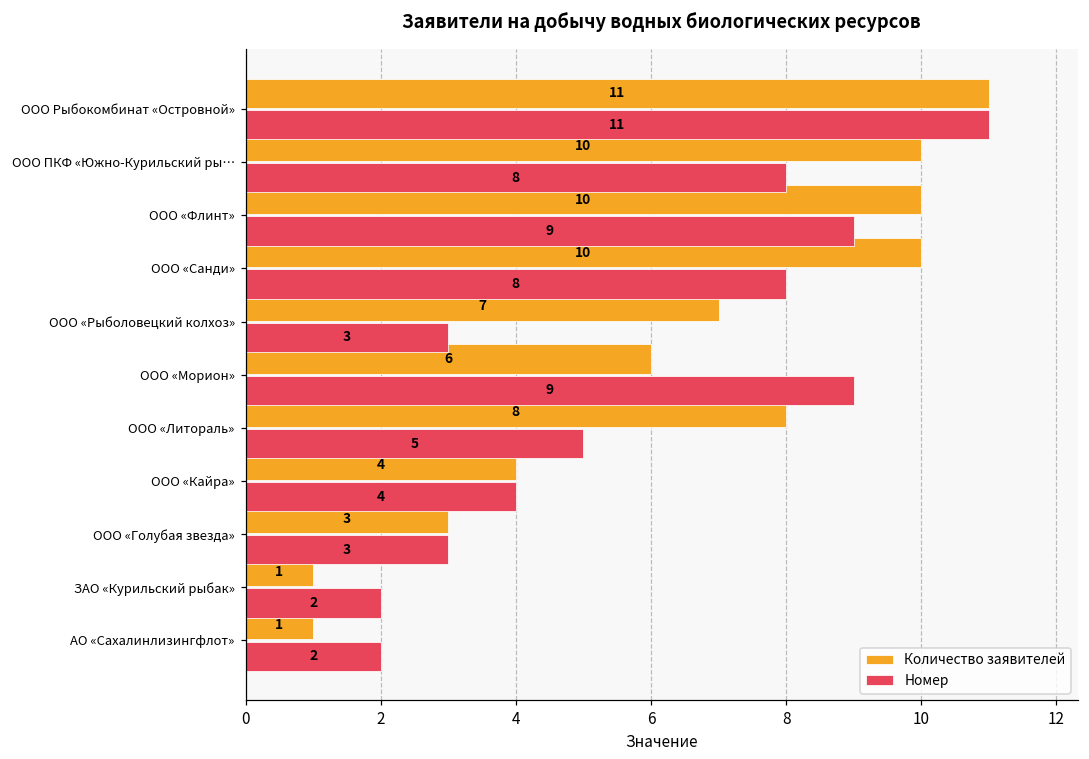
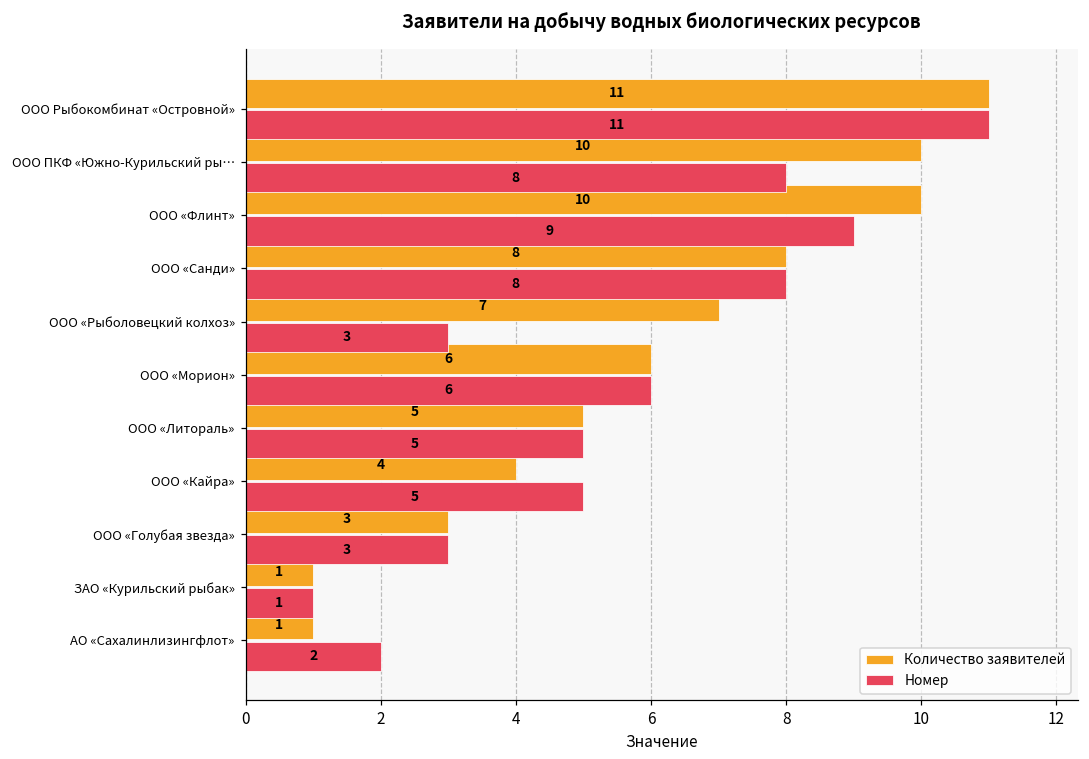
  {
    "Количество заявителей": {
      "ООО Рыбокомбинат «Островной»": 11,
      "ООО ПКФ «Южно-Курильский ры…": 10,
      "ООО «Флинт»": 10,
-     "ООО «Санди»": 10,
+     "ООО «Санди»": 8,
      "ООО «Рыболовецкий колхоз»": 7,
      "ООО «Морион»": 6,
-     "ООО «Литораль»": 8,
+     "ООО «Литораль»": 5,
      "ООО «Кайра»": 4,
      "ООО «Голубая звезда»": 3,
      "ЗАО «Курильский рыбак»": 1,
      "АО «Сахалинлизингфлот»": 1
    },
    "Номер": {
      "ООО Рыбокомбинат «Островной»": 11,
      "ООО ПКФ «Южно-Курильский ры…": 8,
      "ООО «Флинт»": 9,
      "ООО «Санди»": 8,
      "ООО «Рыболовецкий колхоз»": 3,
-     "ООО «Морион»": 9,
+     "ООО «Морион»": 6,
      "ООО «Литораль»": 5,
-     "ООО «Кайра»": 4,
+     "ООО «Кайра»": 5,
      "ООО «Голубая звезда»": 3,
-     "ЗАО «Курильский рыбак»": 2,
+     "ЗАО «Курильский рыбак»": 1,
      "АО «Сахалинлизингфлот»": 2
    }
  }
